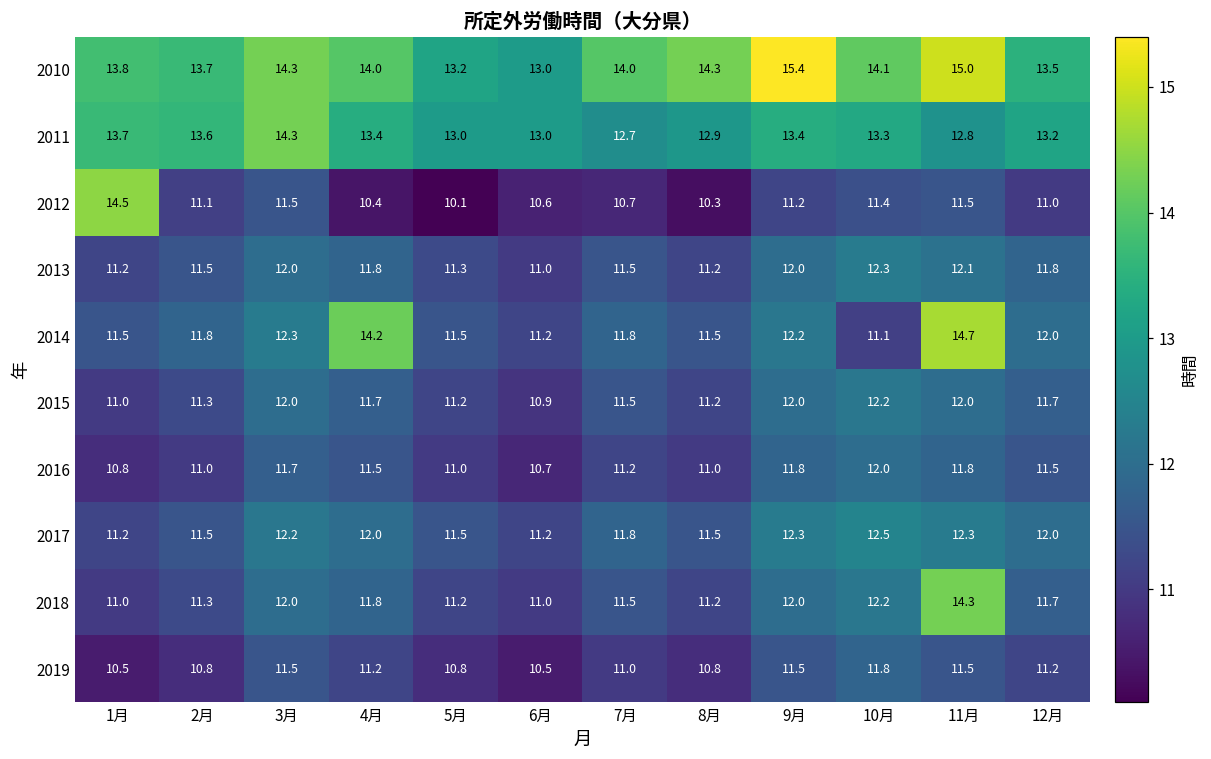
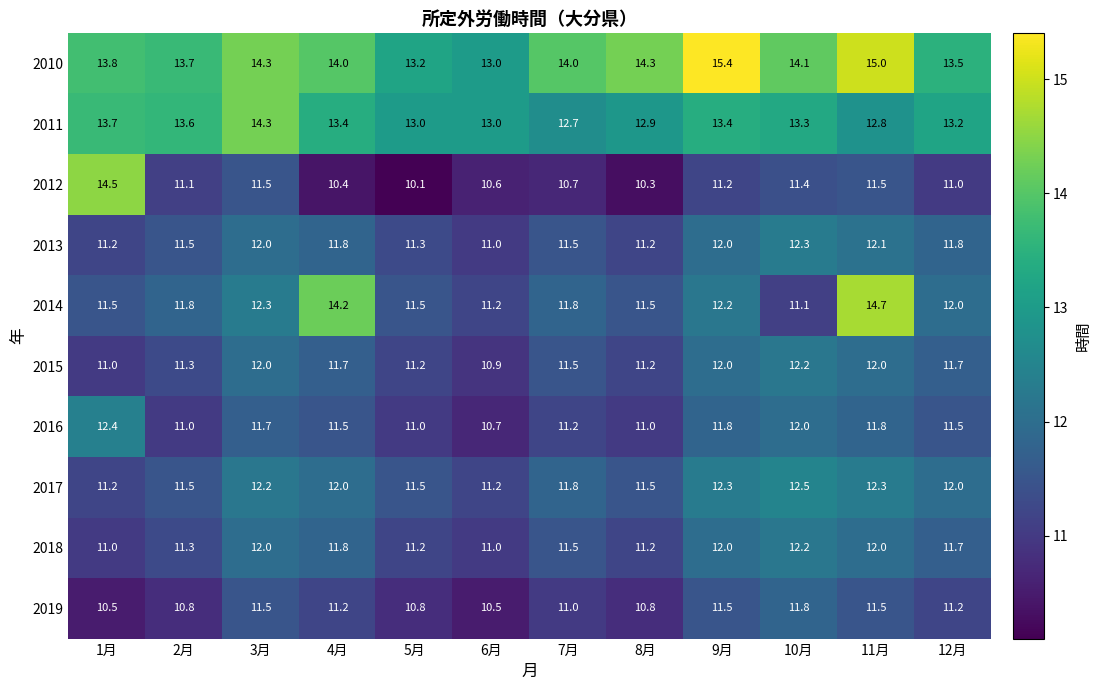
  {
    "2010": {
      "1月": 13.8,
      "2月": 13.7,
      "3月": 14.3,
      "4月": 14.0,
      "5月": 13.2,
      "6月": 13.0,
      "7月": 14.0,
      "8月": 14.3,
      "9月": 15.4,
      "10月": 14.1,
      "11月": 15.0,
      "12月": 13.5
    },
    "2011": {
      "1月": 13.7,
      "2月": 13.6,
      "3月": 14.3,
      "4月": 13.4,
      "5月": 13.0,
      "6月": 13.0,
      "7月": 12.7,
      "8月": 12.9,
      "9月": 13.4,
      "10月": 13.3,
      "11月": 12.8,
      "12月": 13.2
    },
    "2012": {
      "1月": 14.5,
      "2月": 11.1,
      "3月": 11.5,
      "4月": 10.4,
      "5月": 10.1,
      "6月": 10.6,
      "7月": 10.7,
      "8月": 10.3,
      "9月": 11.2,
      "10月": 11.4,
      "11月": 11.5,
      "12月": 11.0
    },
    "2013": {
      "1月": 11.2,
      "2月": 11.5,
      "3月": 12.0,
      "4月": 11.8,
      "5月": 11.3,
      "6月": 11.0,
      "7月": 11.5,
      "8月": 11.2,
      "9月": 12.0,
      "10月": 12.3,
      "11月": 12.1,
      "12月": 11.8
    },
    "2014": {
      "1月": 11.5,
      "2月": 11.8,
      "3月": 12.3,
      "4月": 14.2,
      "5月": 11.5,
      "6月": 11.2,
      "7月": 11.8,
      "8月": 11.5,
      "9月": 12.2,
      "10月": 11.1,
      "11月": 14.7,
      "12月": 12.0
    },
    "2015": {
      "1月": 11.0,
      "2月": 11.3,
      "3月": 12.0,
      "4月": 11.7,
      "5月": 11.2,
      "6月": 10.9,
      "7月": 11.5,
      "8月": 11.2,
      "9月": 12.0,
      "10月": 12.2,
      "11月": 12.0,
      "12月": 11.7
    },
    "2016": {
-     "1月": 10.8,
+     "1月": 12.4,
      "2月": 11.0,
      "3月": 11.7,
      "4月": 11.5,
      "5月": 11.0,
      "6月": 10.7,
      "7月": 11.2,
      "8月": 11.0,
      "9月": 11.8,
      "10月": 12.0,
      "11月": 11.8,
      "12月": 11.5
    },
    "2017": {
      "1月": 11.2,
      "2月": 11.5,
      "3月": 12.2,
      "4月": 12.0,
      "5月": 11.5,
      "6月": 11.2,
      "7月": 11.8,
      "8月": 11.5,
      "9月": 12.3,
      "10月": 12.5,
      "11月": 12.3,
      "12月": 12.0
    },
    "2018": {
      "1月": 11.0,
      "2月": 11.3,
      "3月": 12.0,
      "4月": 11.8,
      "5月": 11.2,
      "6月": 11.0,
      "7月": 11.5,
      "8月": 11.2,
      "9月": 12.0,
      "10月": 12.2,
-     "11月": 14.3,
+     "11月": 12.0,
      "12月": 11.7
    },
    "2019": {
      "1月": 10.5,
      "2月": 10.8,
      "3月": 11.5,
      "4月": 11.2,
      "5月": 10.8,
      "6月": 10.5,
      "7月": 11.0,
      "8月": 10.8,
      "9月": 11.5,
      "10月": 11.8,
      "11月": 11.5,
      "12月": 11.2
    }
  }
